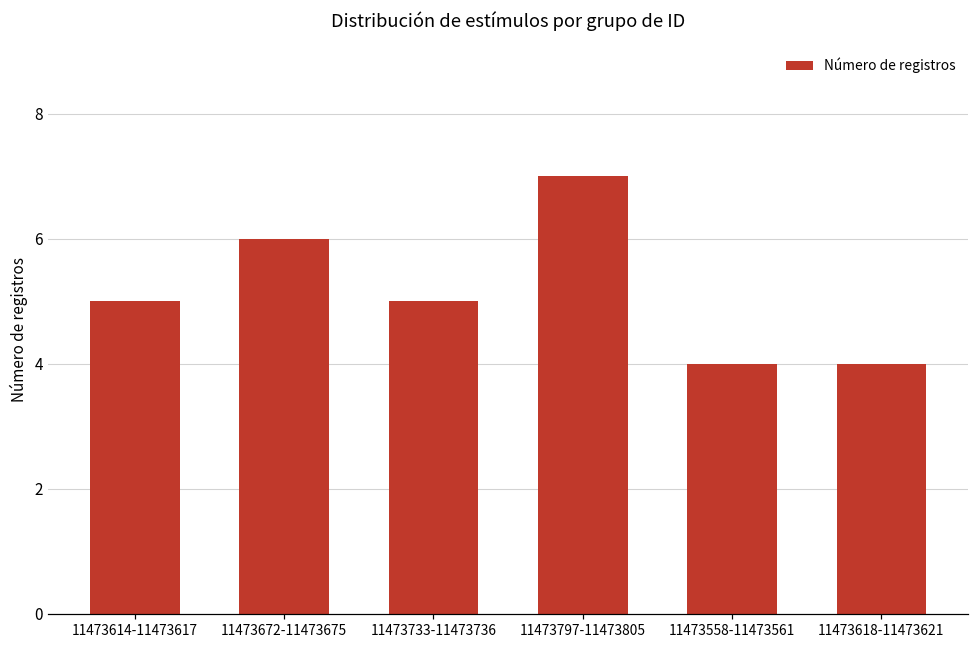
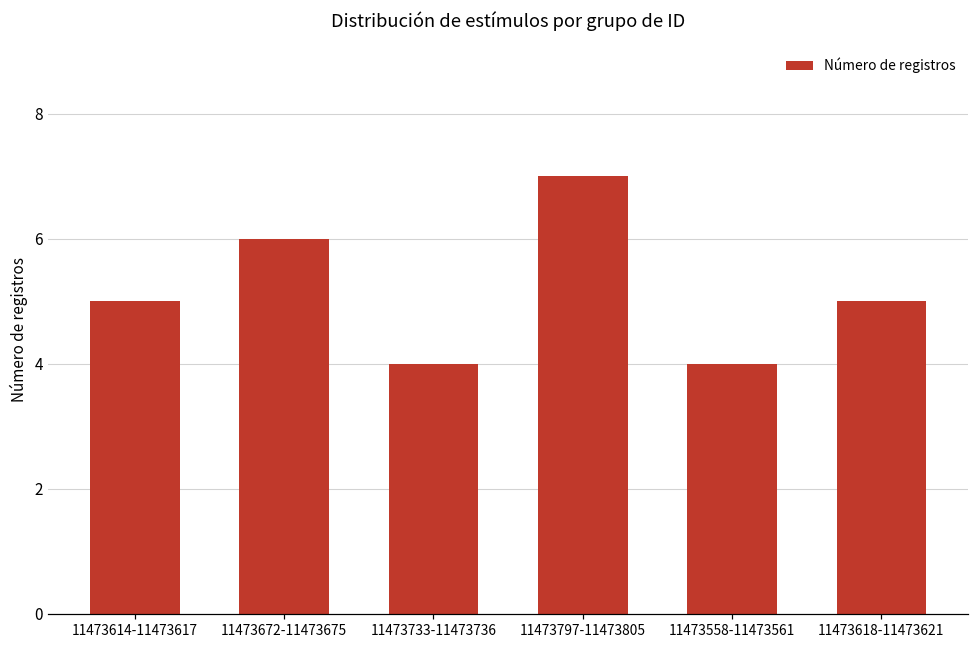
  {
    "11473614-11473617": 5,
    "11473672-11473675": 6,
-   "11473733-11473736": 5,
+   "11473733-11473736": 4,
    "11473797-11473805": 7,
    "11473558-11473561": 4,
-   "11473618-11473621": 4
+   "11473618-11473621": 5
  }
